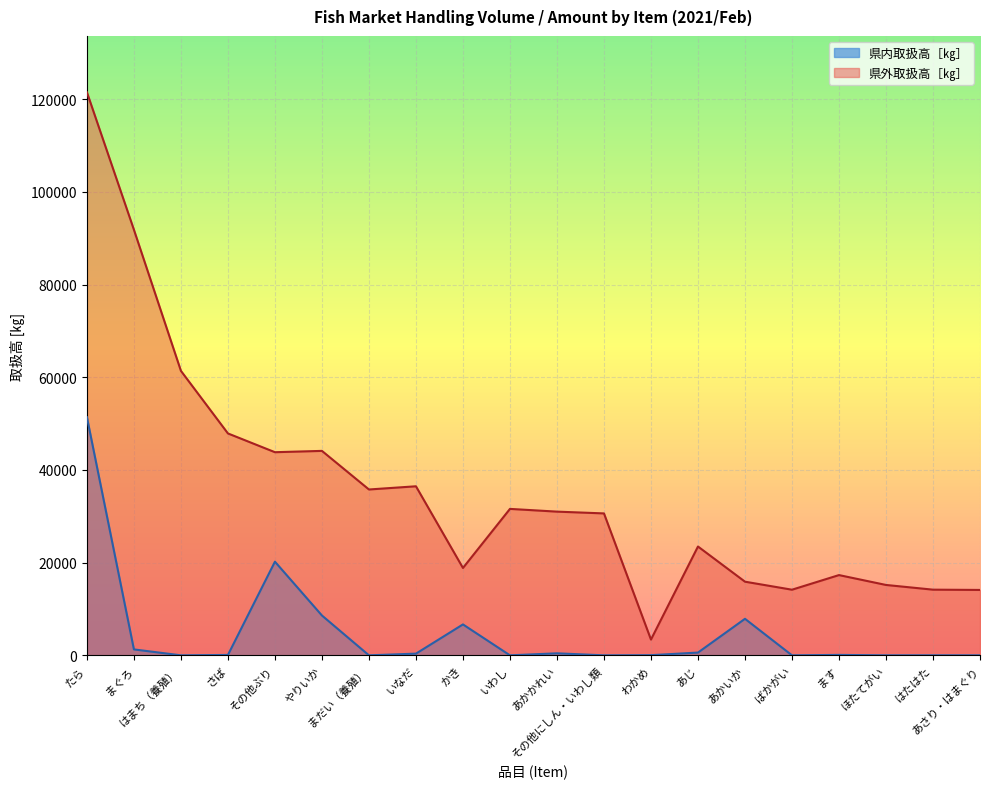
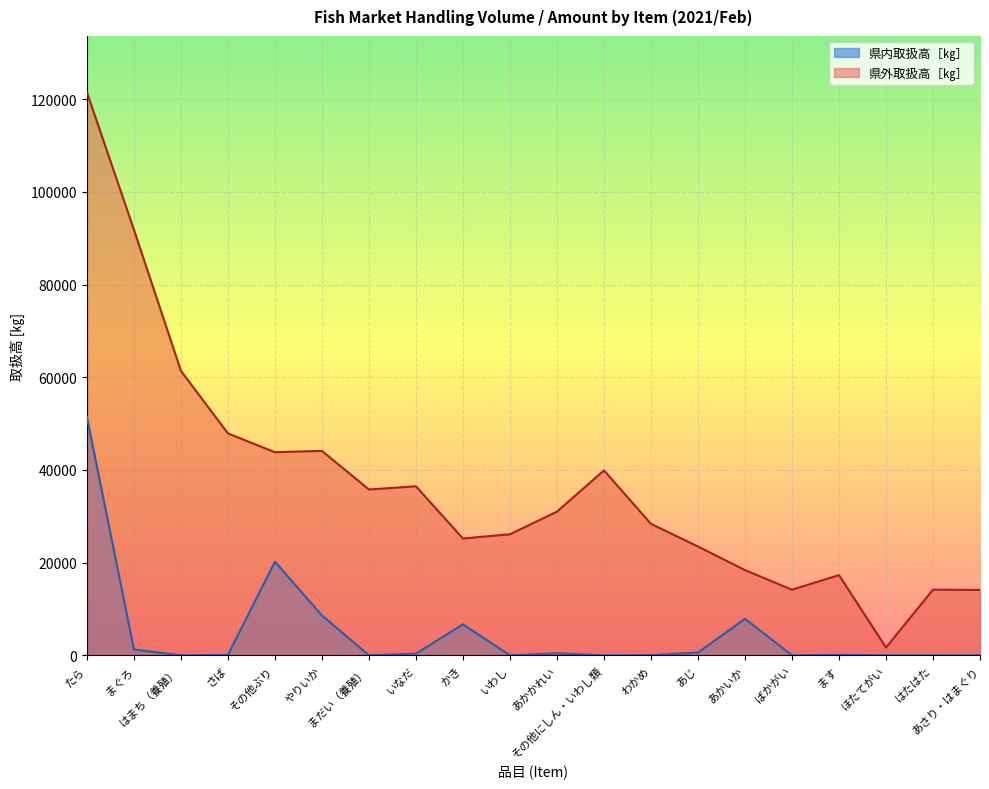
  {
    "県内取扱高［㎏］": {
      "たら": 51000,
      "まぐろ": 1000,
      "はまち（養殖）": 0,
      "さば": 0,
      "その他ぶり": 20000,
      "やりいか": 9000,
      "まだい（養殖）": 0,
      "いなだ": 0,
      "かき": 7000,
      "いわし": 0,
      "あかかれい": 0,
      "その他にしん・いわし類": 0,
      "わかめ": 0,
      "あじ": 1000,
      "あかいか": 8000,
      "ばかがい": 0,
      "ます": 0,
      "ほたてがい": 0,
      "はたはた": 0,
      "あさり・はまぐり": 0
    },
    "県外取扱高［㎏］": {
      "たら": 122000,
      "まぐろ": 92000,
      "はまち（養殖）": 61000,
      "さば": 48000,
      "その他ぶり": 44000,
      "やりいか": 44000,
      "まだい（養殖）": 36000,
      "いなだ": 36000,
-     "かき": 19000,
-     "いわし": 32000,
+     "かき": 25000,
+     "いわし": 26000,
      "あかかれい": 31000,
-     "その他にしん・いわし類": 31000,
-     "わかめ": 3000,
+     "その他にしん・いわし類": 40000,
+     "わかめ": 28000,
      "あじ": 23000,
-     "あかいか": 16000,
+     "あかいか": 18000,
      "ばかがい": 14000,
      "ます": 17000,
-     "ほたてがい": 15000,
+     "ほたてがい": 2000,
      "はたはた": 14000,
      "あさり・はまぐり": 14000
    }
  }
